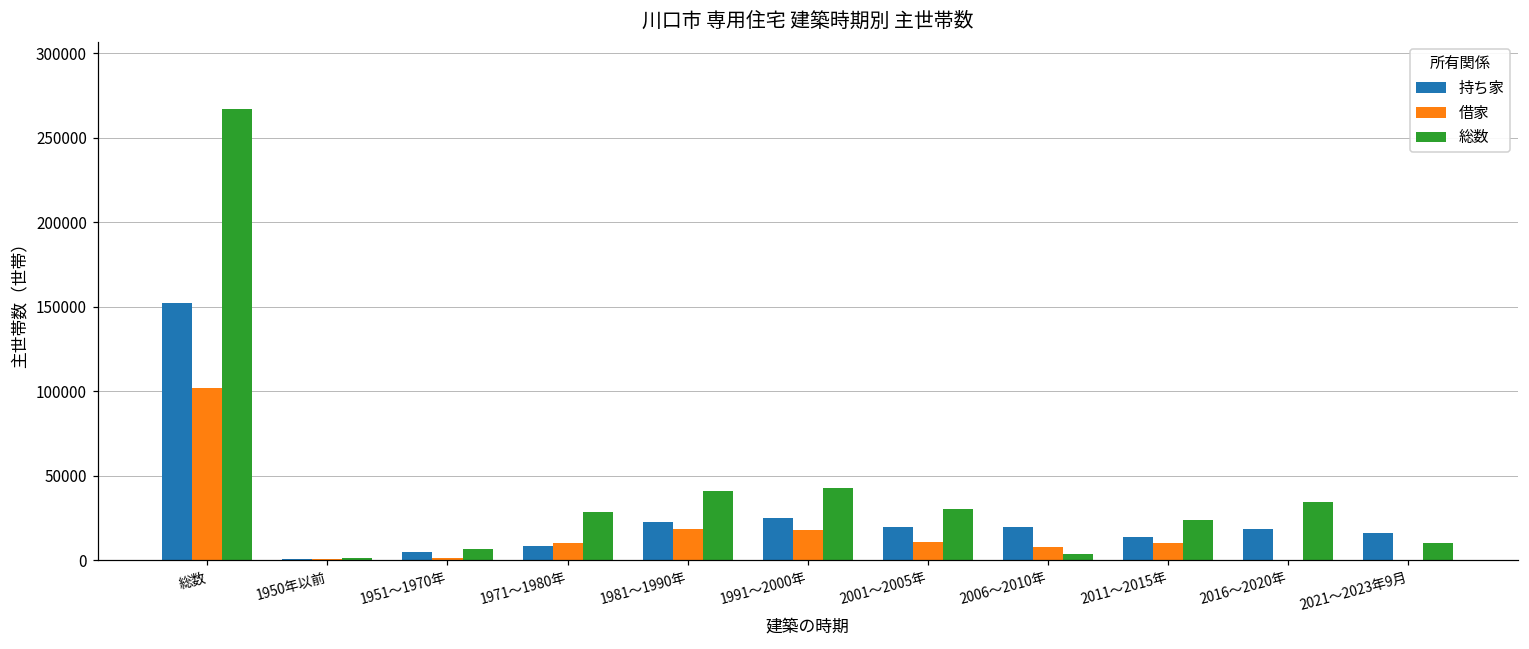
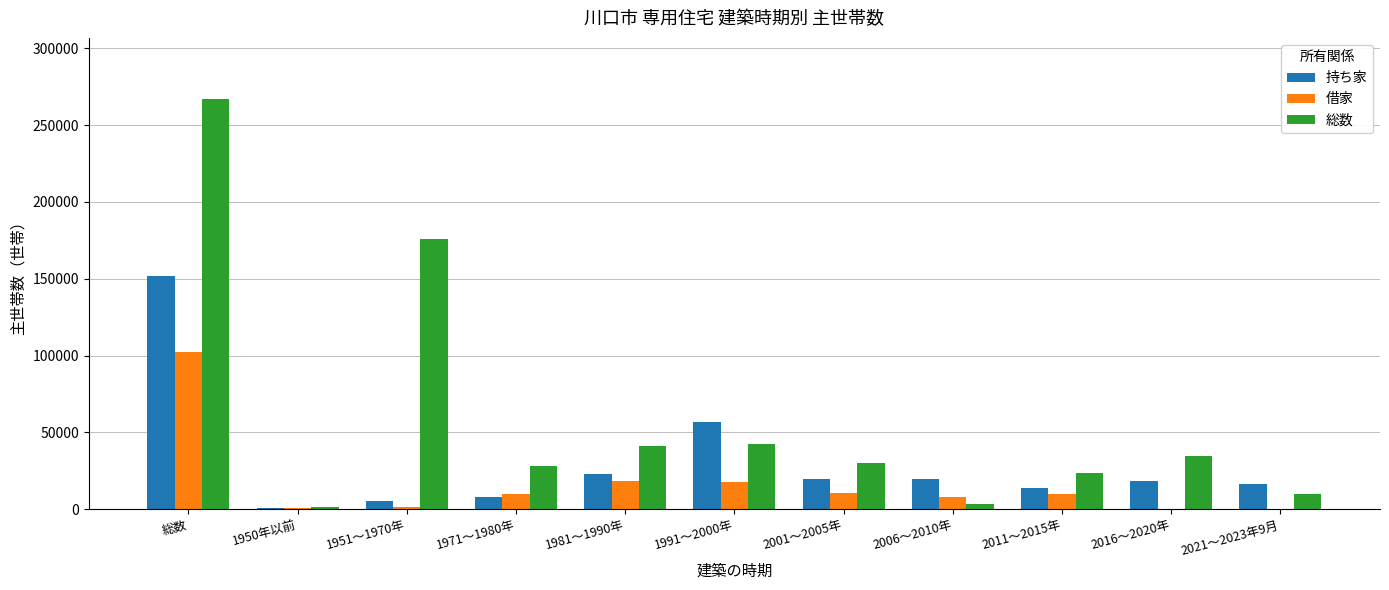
  {
    "持ち家": {
      "総数": 152000,
      "1951～1970年": 5000,
      "1971～1980年": 8000,
      "1981～1990年": 23000,
-     "1991～2000年": 25000,
+     "1991～2000年": 57000,
      "2001～2005年": 20000,
      "2006～2010年": 20000,
      "2011～2015年": 14000,
      "2016～2020年": 19000,
      "2021～2023年9月": 16000
    },
    "借家": {
      "総数": 102000,
      "1971～1980年": 10000,
      "1981～1990年": 18000,
      "1991～2000年": 18000,
      "2001～2005年": 10000,
      "2006～2010年": 8000,
      "2011～2015年": 10000,
      "2016～2020年": 0,
      "2021～2023年9月": 0
    },
    "総数": {
      "総数": 267000,
-     "1951～1970年": 6000,
+     "1951～1970年": 176000,
      "1971～1980年": 28000,
      "1981～1990年": 41000,
      "1991～2000年": 43000,
      "2001～2005年": 30000,
      "2006～2010年": 4000,
      "2011～2015年": 24000,
      "2016～2020年": 34000,
      "2021～2023年9月": 10000
    }
  }
